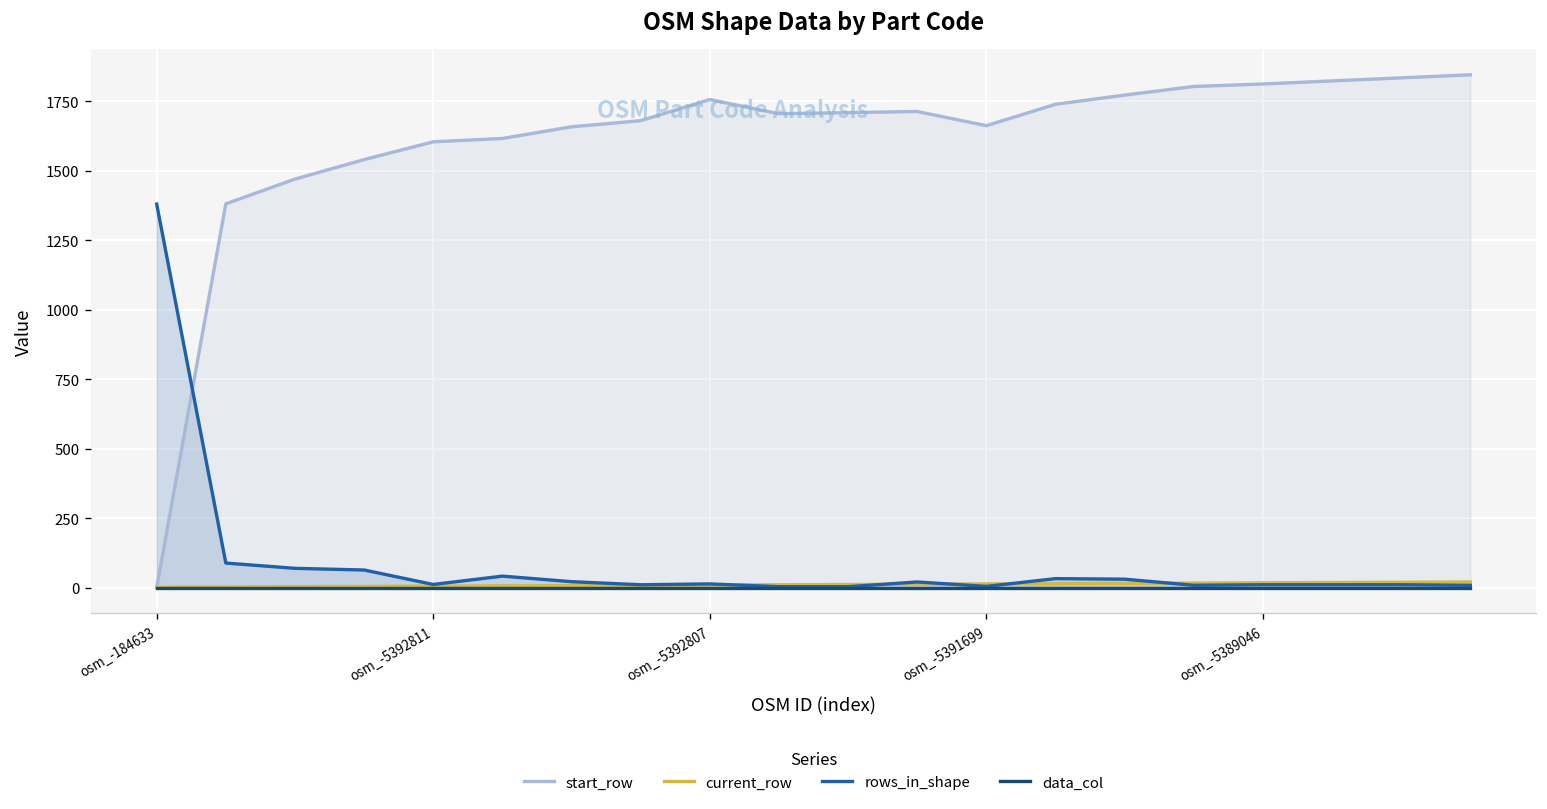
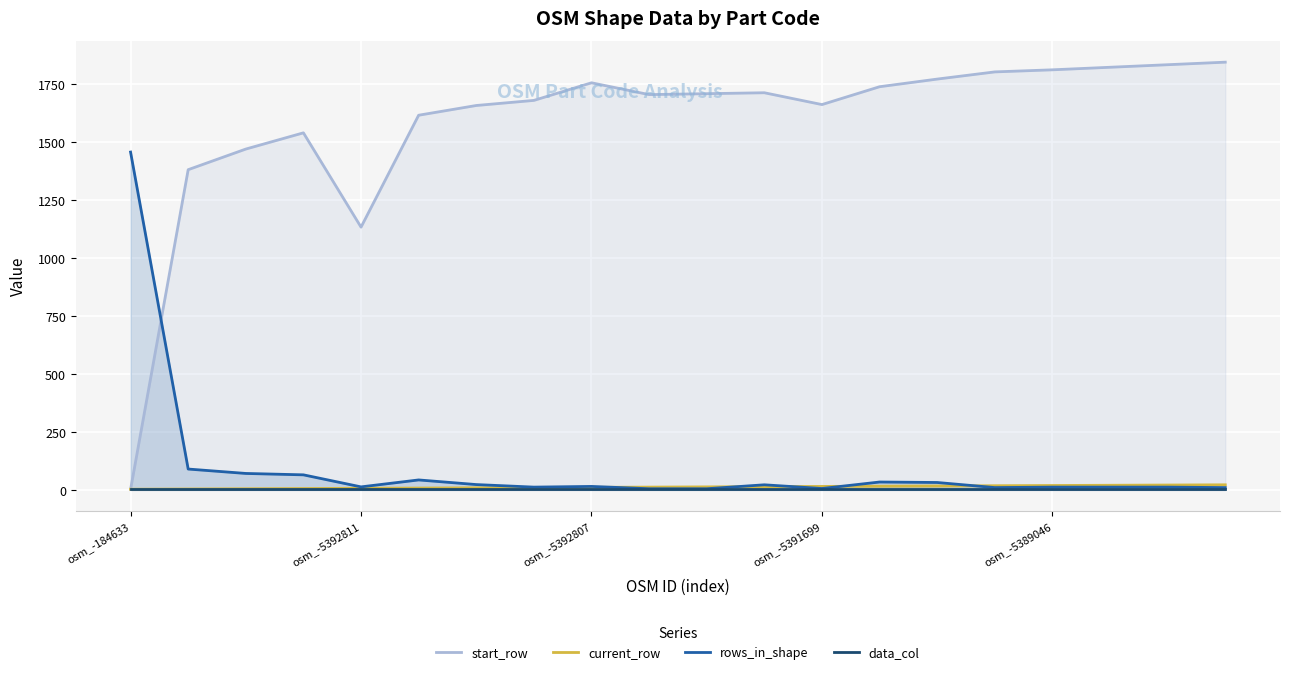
  {
    "start_row": {
-     "osm_-5392811": 1600,
+     "osm_-5392811": 1130,
      "osm_-5392807": 1760,
      "osm_-5391699": 1660,
      "osm_-5389046": 1810
    },
    "rows_in_shape": {
-     "osm_-184633": 1380
+     "osm_-184633": 1460
    }
  }
